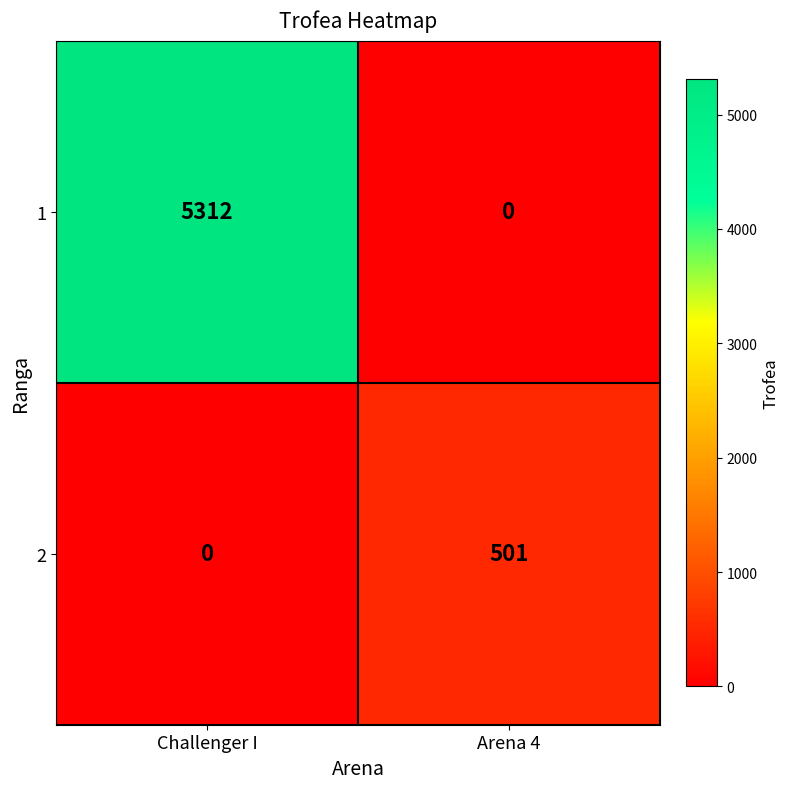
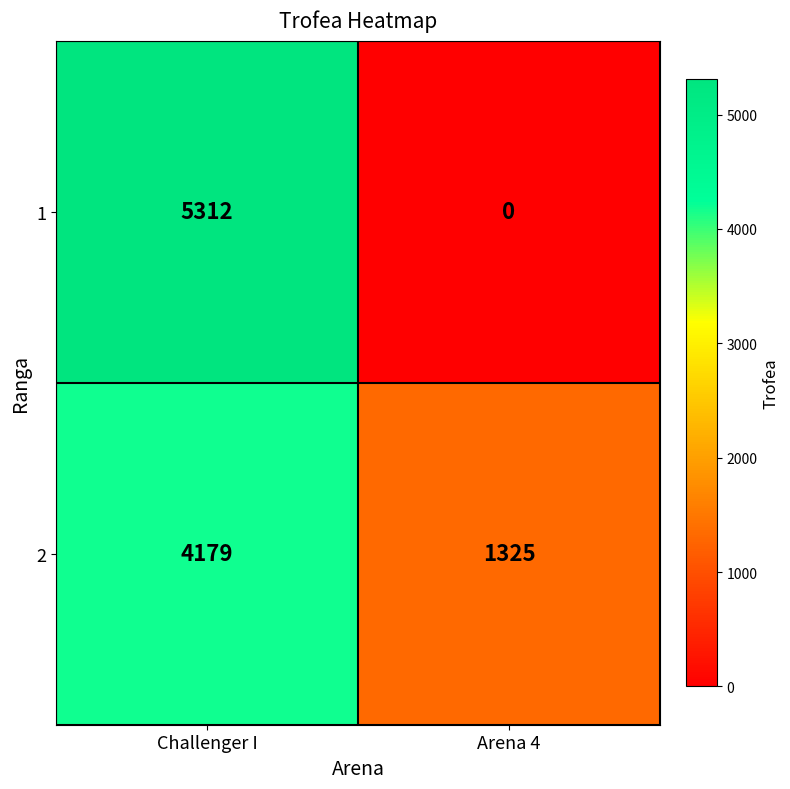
  {
    "1": {
      "Challenger I": 5312,
      "Arena 4": 0
    },
    "2": {
-     "Challenger I": 0,
-     "Arena 4": 501
+     "Challenger I": 4179,
+     "Arena 4": 1325
    }
  }
